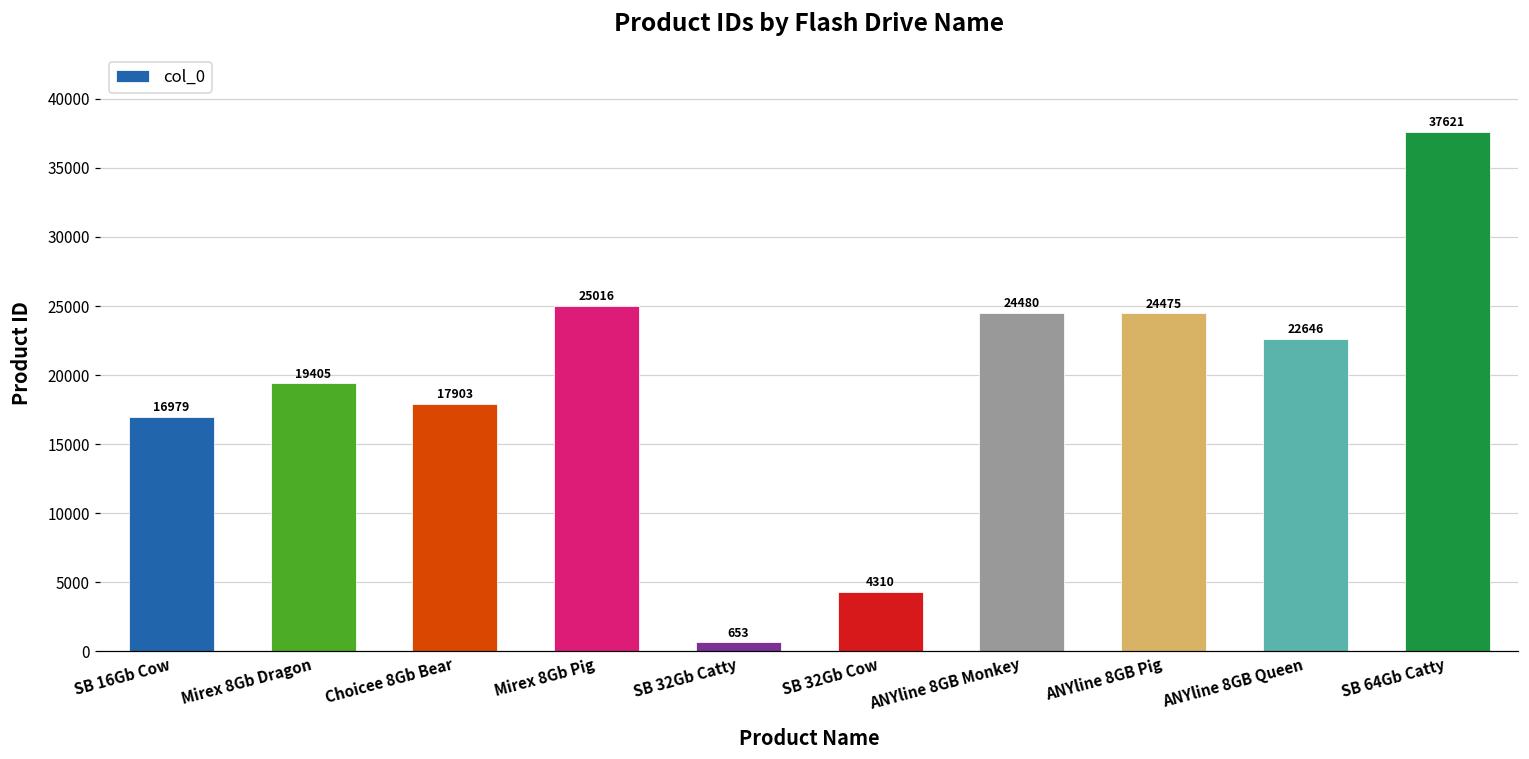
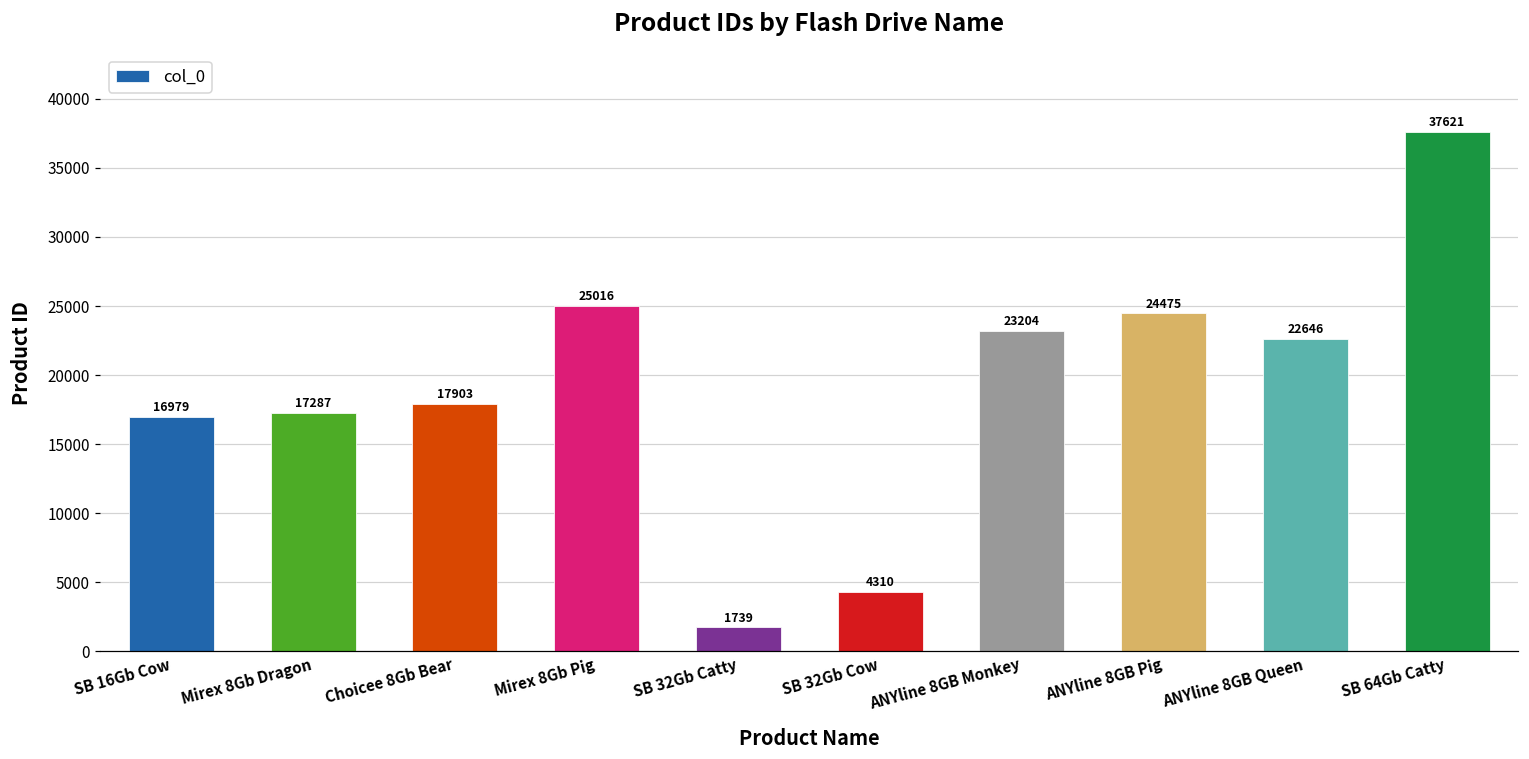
  {
    "SB 16Gb Cow": 16979,
-   "Mirex 8Gb Dragon": 19405,
+   "Mirex 8Gb Dragon": 17287,
    "Choicee 8Gb Bear": 17903,
    "Mirex 8Gb Pig": 25016,
-   "SB 32Gb Catty": 653,
+   "SB 32Gb Catty": 1739,
    "SB 32Gb Cow": 4310,
-   "ANYline 8GB Monkey": 24480,
+   "ANYline 8GB Monkey": 23204,
    "ANYline 8GB Pig": 24475,
    "ANYline 8GB Queen": 22646,
    "SB 64Gb Catty": 37621
  }
